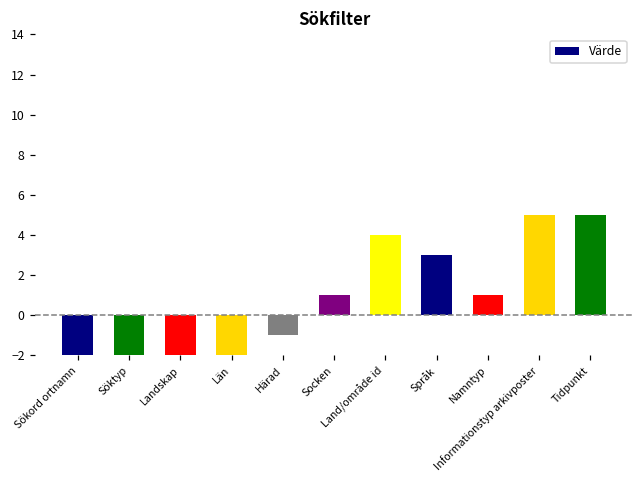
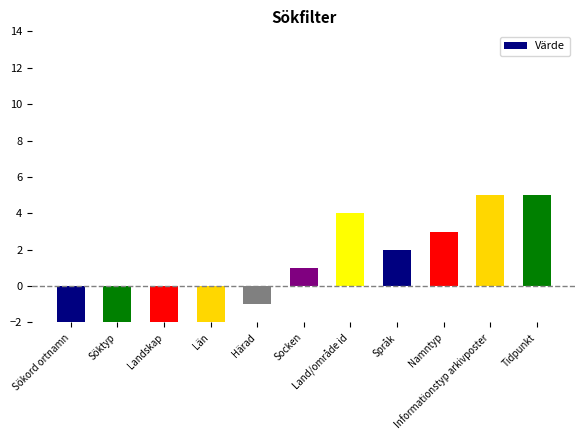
  {
    "Län": -2.0,
    "Härad": -1.0,
    "Socken": 1.0,
    "Land/område id": 4.0,
-   "Språk": 3.0,
-   "Namntyp": 1.0,
+   "Språk": 2.0,
+   "Namntyp": 3.0,
    "Informationstyp arkivposter": 5.0,
    "Tidpunkt": 5.0
  }
